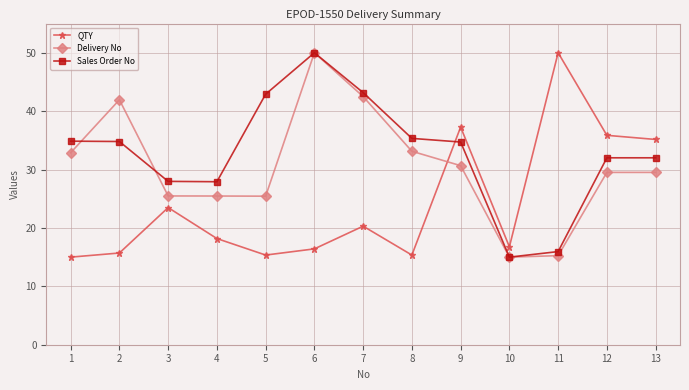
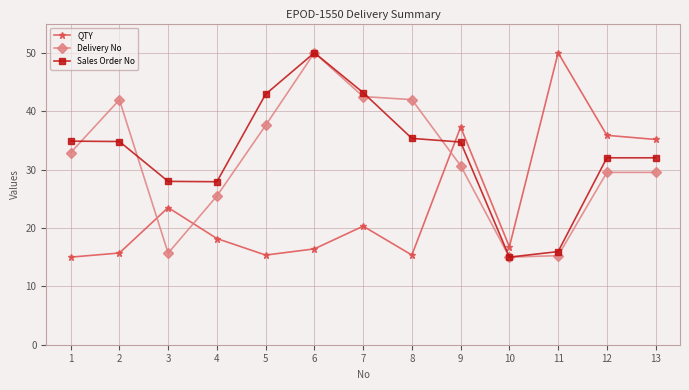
  {
    "QTY": {
      "1": 15,
      "2": 16,
      "3": 23,
      "4": 18,
      "5": 15,
      "6": 16,
      "7": 20,
      "8": 15,
      "9": 37,
      "10": 17,
      "11": 50,
      "12": 36,
      "13": 35
    },
    "Delivery No": {
      "1": 33,
      "2": 42,
-     "3": 25,
+     "3": 16,
      "4": 25,
-     "5": 25,
+     "5": 38,
      "7": 42,
-     "8": 33,
+     "8": 42,
      "9": 31,
      "11": 15,
      "12": 30,
      "13": 30
    },
    "Sales Order No": {
      "1": 35,
      "2": 35,
      "3": 28,
      "4": 28,
      "5": 43,
      "7": 43,
      "8": 35,
      "9": 35,
      "11": 16,
      "12": 32,
      "13": 32
    }
  }
